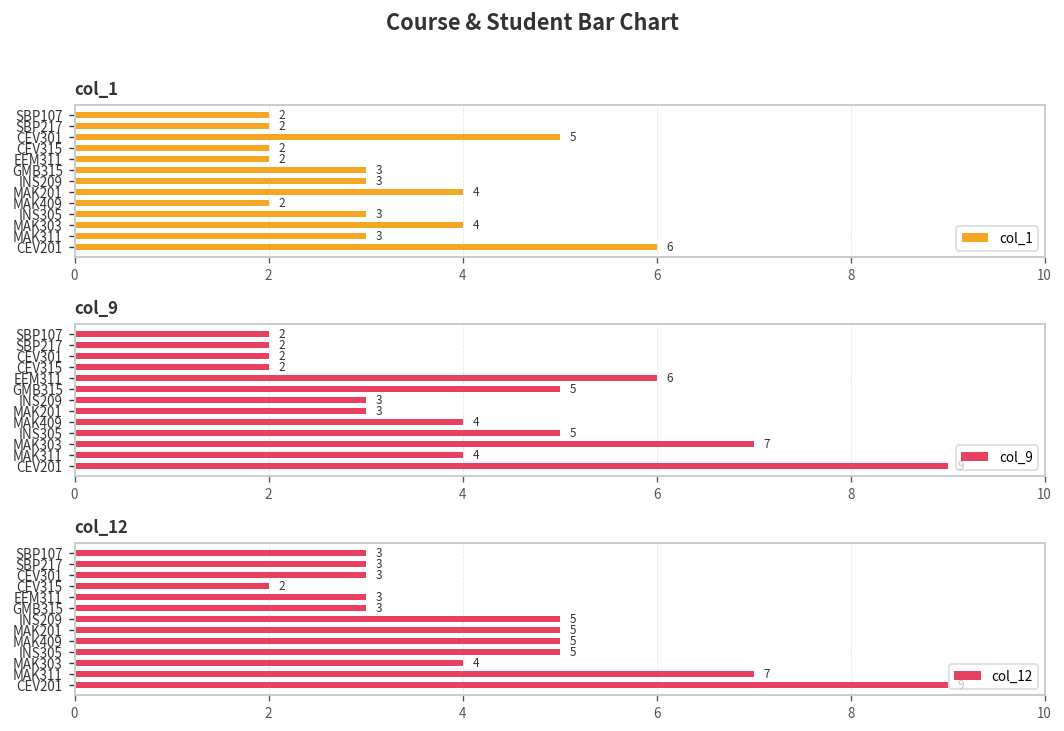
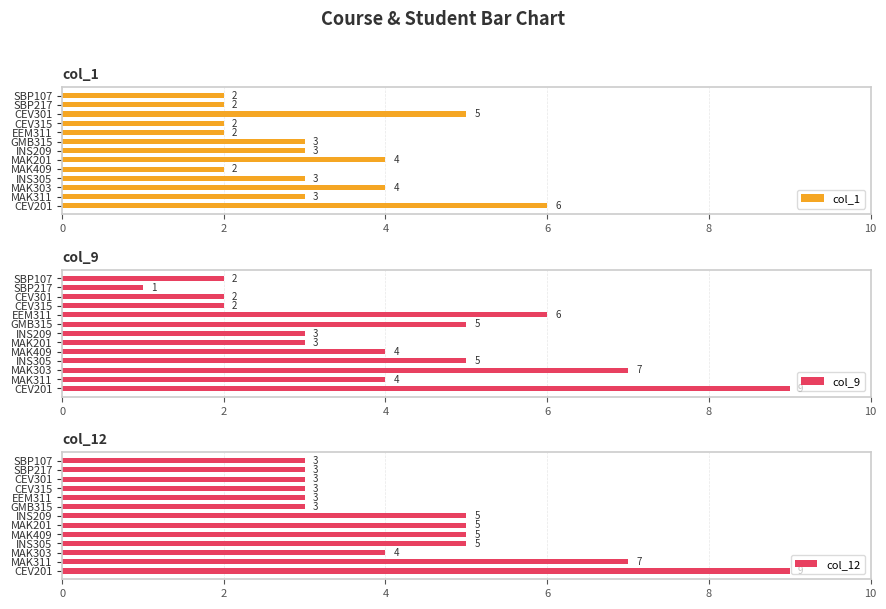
  {
    "col_1": {
      "SBP107": 2,
      "SBP217": 2,
      "CEV301": 5,
      "CEV315": 2,
      "EEM311": 2,
      "GMB315": 3,
      "INS209": 3,
      "MAK201": 4,
      "MAK409": 2,
      "INS305": 3,
      "MAK303": 4,
      "MAK311": 3,
      "CEV201": 6
    },
    "col_9": {
      "SBP107": 2,
-     "SBP217": 2,
+     "SBP217": 1,
      "CEV301": 2,
      "CEV315": 2,
      "EEM311": 6,
      "GMB315": 5,
      "INS209": 3,
      "MAK201": 3,
      "MAK409": 4,
      "INS305": 5,
      "MAK303": 7,
      "MAK311": 4
    },
    "col_12": {
      "SBP107": 3,
      "SBP217": 3,
      "CEV301": 3,
-     "CEV315": 2,
+     "CEV315": 3,
      "EEM311": 3,
      "GMB315": 3,
      "INS209": 5,
      "MAK201": 5,
      "MAK409": 5,
      "INS305": 5,
      "MAK303": 4,
      "MAK311": 7
    }
  }
